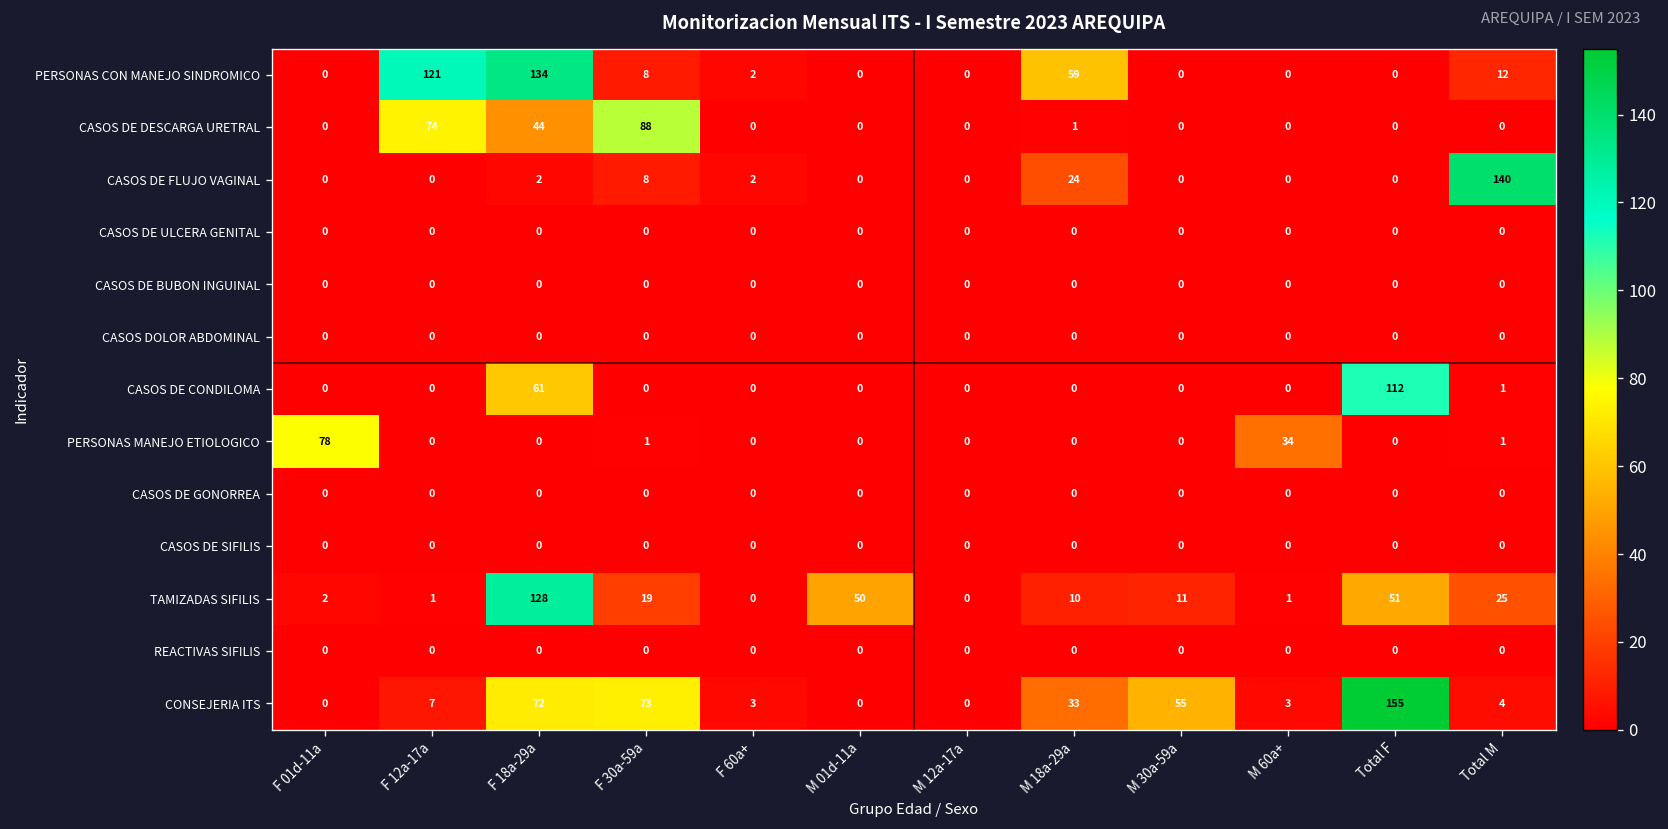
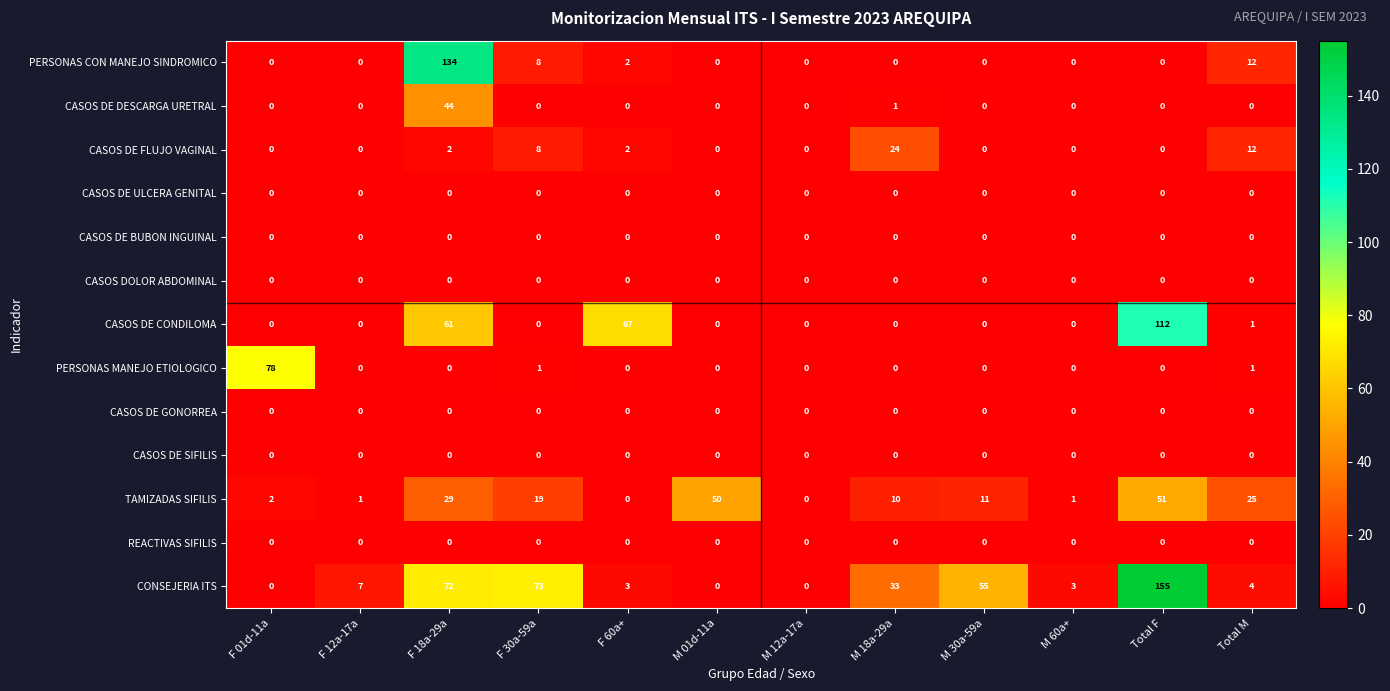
  {
    "PERSONAS CON MANEJO SINDROMICO": {
      "F 01d-11a": 0,
-     "F 12a-17a": 121,
+     "F 12a-17a": 0,
      "F 18a-29a": 134,
      "F 30a-59a": 8,
      "F 60a+": 2,
      "M 01d-11a": 0,
      "M 12a-17a": 0,
-     "M 18a-29a": 59,
+     "M 18a-29a": 0,
      "M 30a-59a": 0,
      "M 60a+": 0,
      "Total F": 0,
      "Total M": 12
    },
    "CASOS DE DESCARGA URETRAL": {
      "F 01d-11a": 0,
-     "F 12a-17a": 74,
+     "F 12a-17a": 0,
      "F 18a-29a": 44,
-     "F 30a-59a": 88,
+     "F 30a-59a": 0,
      "F 60a+": 0,
      "M 01d-11a": 0,
      "M 12a-17a": 0,
      "M 18a-29a": 1,
      "M 30a-59a": 0,
      "M 60a+": 0,
      "Total F": 0,
      "Total M": 0
    },
    "CASOS DE FLUJO VAGINAL": {
      "F 01d-11a": 0,
      "F 12a-17a": 0,
      "F 18a-29a": 2,
      "F 30a-59a": 8,
      "F 60a+": 2,
      "M 01d-11a": 0,
      "M 12a-17a": 0,
      "M 18a-29a": 24,
      "M 30a-59a": 0,
      "M 60a+": 0,
      "Total F": 0,
-     "Total M": 140
+     "Total M": 12
    },
    "CASOS DE ULCERA GENITAL": {
      "F 01d-11a": 0,
      "F 12a-17a": 0,
      "F 18a-29a": 0,
      "F 30a-59a": 0,
      "F 60a+": 0,
      "M 01d-11a": 0,
      "M 12a-17a": 0,
      "M 18a-29a": 0,
      "M 30a-59a": 0,
      "M 60a+": 0,
      "Total F": 0,
      "Total M": 0
    },
    "CASOS DE BUBON INGUINAL": {
      "F 01d-11a": 0,
      "F 12a-17a": 0,
      "F 18a-29a": 0,
      "F 30a-59a": 0,
      "F 60a+": 0,
      "M 01d-11a": 0,
      "M 12a-17a": 0,
      "M 18a-29a": 0,
      "M 30a-59a": 0,
      "M 60a+": 0,
      "Total F": 0,
      "Total M": 0
    },
    "CASOS DOLOR ABDOMINAL": {
      "F 01d-11a": 0,
      "F 12a-17a": 0,
      "F 18a-29a": 0,
      "F 30a-59a": 0,
      "F 60a+": 0,
      "M 01d-11a": 0,
      "M 12a-17a": 0,
      "M 18a-29a": 0,
      "M 30a-59a": 0,
      "M 60a+": 0,
      "Total F": 0,
      "Total M": 0
    },
    "CASOS DE CONDILOMA": {
      "F 01d-11a": 0,
      "F 12a-17a": 0,
      "F 18a-29a": 61,
      "F 30a-59a": 0,
-     "F 60a+": 0,
+     "F 60a+": 67,
      "M 01d-11a": 0,
      "M 12a-17a": 0,
      "M 18a-29a": 0,
      "M 30a-59a": 0,
      "M 60a+": 0,
      "Total F": 112,
      "Total M": 1
    },
    "PERSONAS MANEJO ETIOLOGICO": {
      "F 01d-11a": 78,
      "F 12a-17a": 0,
      "F 18a-29a": 0,
      "F 30a-59a": 1,
      "F 60a+": 0,
      "M 01d-11a": 0,
      "M 12a-17a": 0,
      "M 18a-29a": 0,
      "M 30a-59a": 0,
-     "M 60a+": 34,
+     "M 60a+": 0,
      "Total F": 0,
      "Total M": 1
    },
    "CASOS DE GONORREA": {
      "F 01d-11a": 0,
      "F 12a-17a": 0,
      "F 18a-29a": 0,
      "F 30a-59a": 0,
      "F 60a+": 0,
      "M 01d-11a": 0,
      "M 12a-17a": 0,
      "M 18a-29a": 0,
      "M 30a-59a": 0,
      "M 60a+": 0,
      "Total F": 0,
      "Total M": 0
    },
    "CASOS DE SIFILIS": {
      "F 01d-11a": 0,
      "F 12a-17a": 0,
      "F 18a-29a": 0,
      "F 30a-59a": 0,
      "F 60a+": 0,
      "M 01d-11a": 0,
      "M 12a-17a": 0,
      "M 18a-29a": 0,
      "M 30a-59a": 0,
      "M 60a+": 0,
      "Total F": 0,
      "Total M": 0
    },
    "TAMIZADAS SIFILIS": {
      "F 01d-11a": 2,
      "F 12a-17a": 1,
-     "F 18a-29a": 128,
+     "F 18a-29a": 29,
      "F 30a-59a": 19,
      "F 60a+": 0,
      "M 01d-11a": 50,
      "M 12a-17a": 0,
      "M 18a-29a": 10,
      "M 30a-59a": 11,
      "M 60a+": 1,
      "Total F": 51,
      "Total M": 25
    },
    "REACTIVAS SIFILIS": {
      "F 01d-11a": 0,
      "F 12a-17a": 0,
      "F 18a-29a": 0,
      "F 30a-59a": 0,
      "F 60a+": 0,
      "M 01d-11a": 0,
      "M 12a-17a": 0,
      "M 18a-29a": 0,
      "M 30a-59a": 0,
      "M 60a+": 0,
      "Total F": 0,
      "Total M": 0
    },
    "CONSEJERIA ITS": {
      "F 01d-11a": 0,
      "F 12a-17a": 7,
      "F 18a-29a": 72,
      "F 30a-59a": 73,
      "F 60a+": 3,
      "M 01d-11a": 0,
      "M 12a-17a": 0,
      "M 18a-29a": 33,
      "M 30a-59a": 55,
      "M 60a+": 3,
      "Total F": 155,
      "Total M": 4
    }
  }
